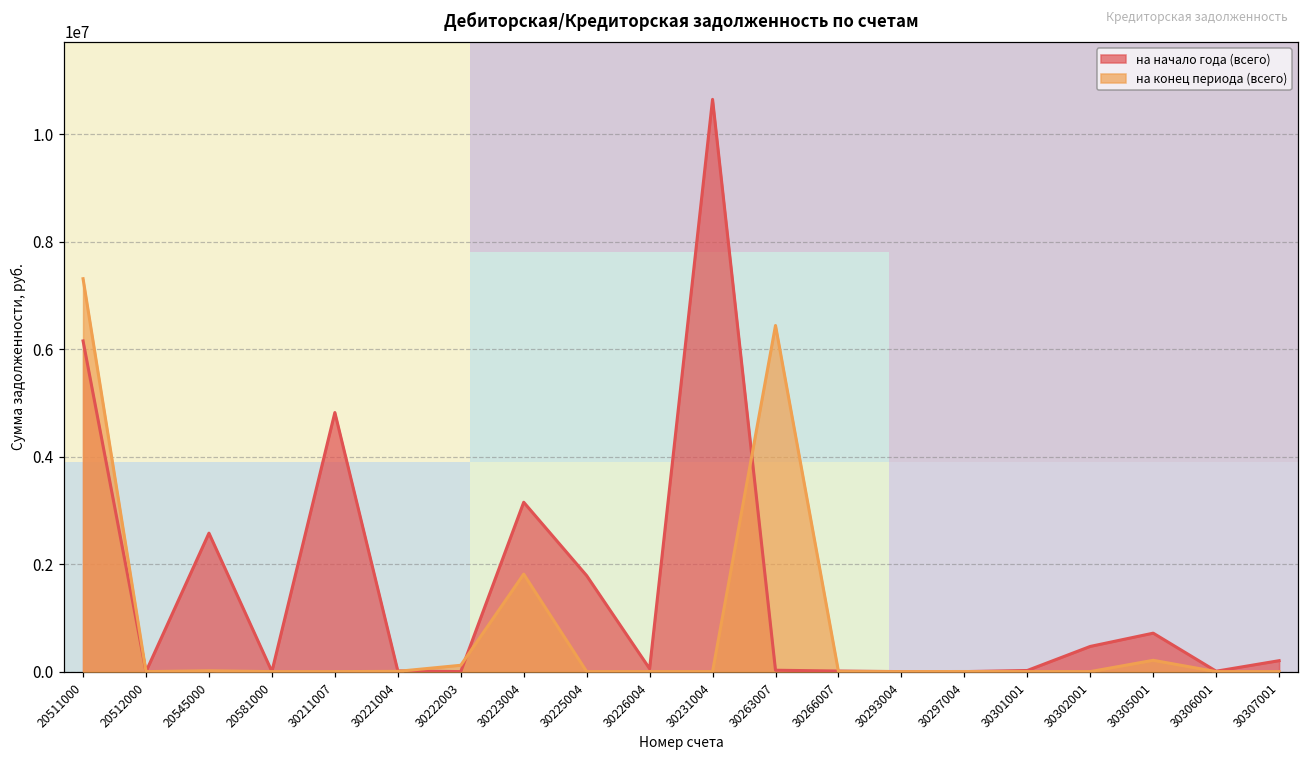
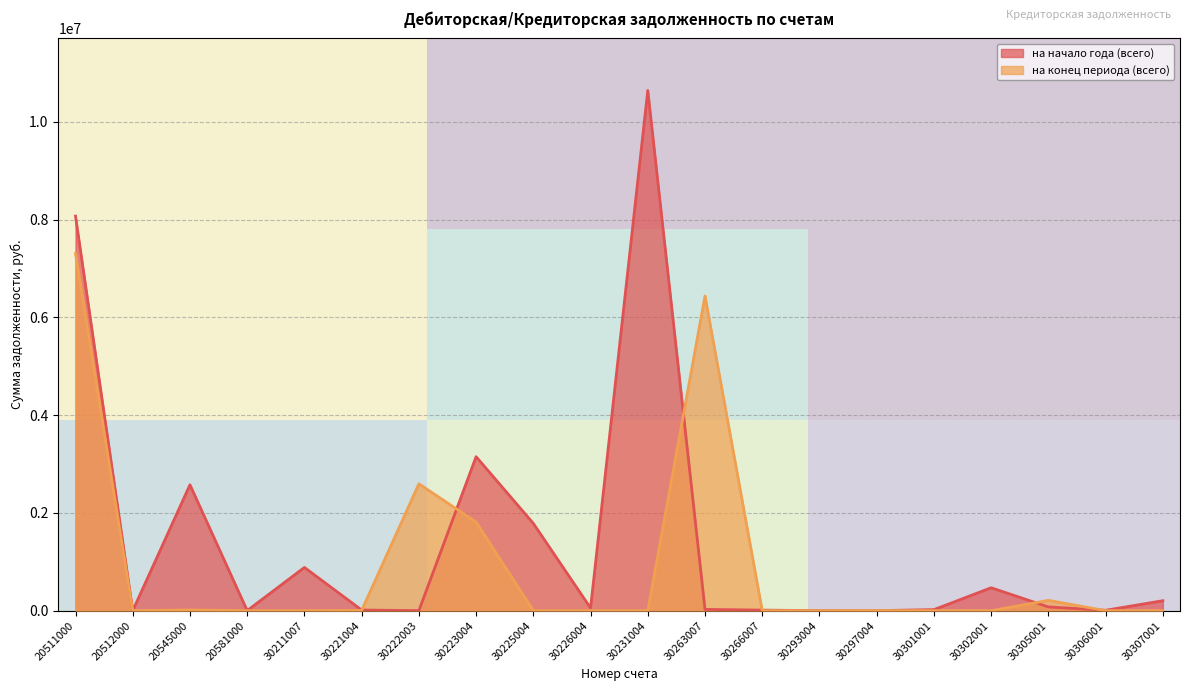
  {
    "на начало года (всего)": {
-     "20511000": 6200000,
+     "20511000": 8100000,
      "20545000": 2600000,
-     "30211007": 4800000,
+     "30211007": 900000,
      "30222003": 0,
      "30223004": 3200000,
      "30225004": 1800000,
      "30226004": 100000,
      "30231004": 10600000,
      "30263007": 0,
      "30302001": 500000,
-     "30305001": 700000,
+     "30305001": 100000,
      "30307001": 200000
    },
    "на конец периода (всего)": {
      "20511000": 7300000,
      "20545000": 0,
      "30211007": 0,
-     "30222003": 100000,
+     "30222003": 2600000,
      "30223004": 1800000,
      "30225004": 0,
      "30226004": 0,
      "30231004": 0,
      "30263007": 6400000,
      "30302001": 0,
      "30305001": 200000,
      "30307001": 0
    }
  }
